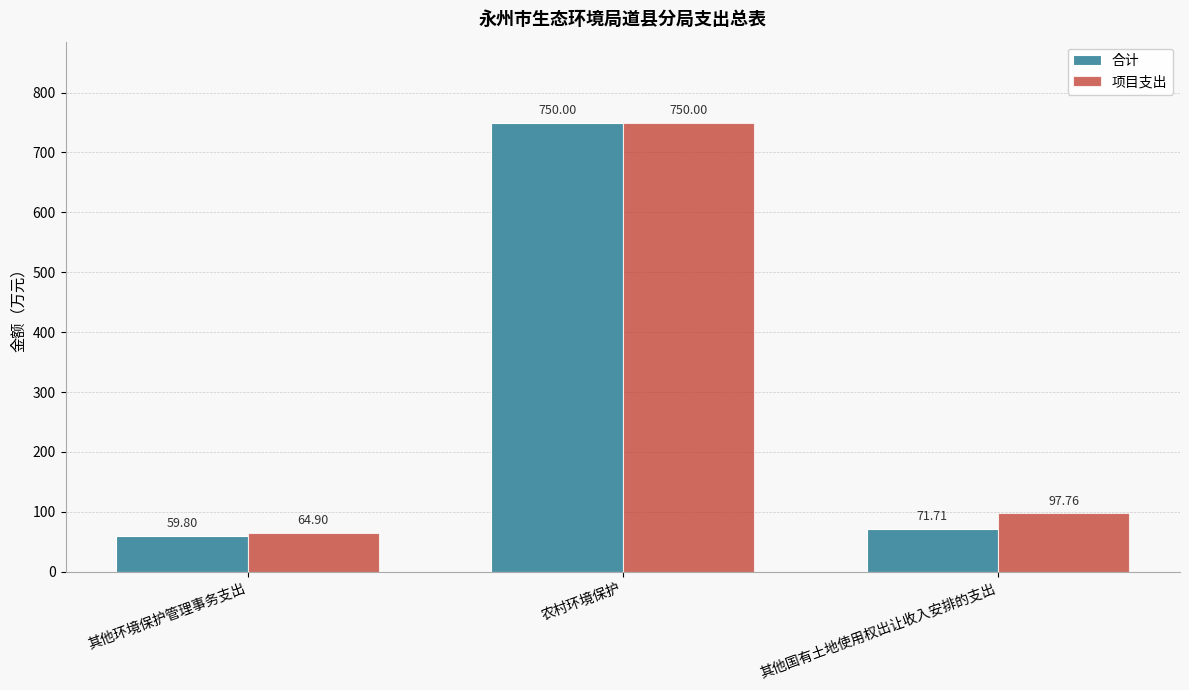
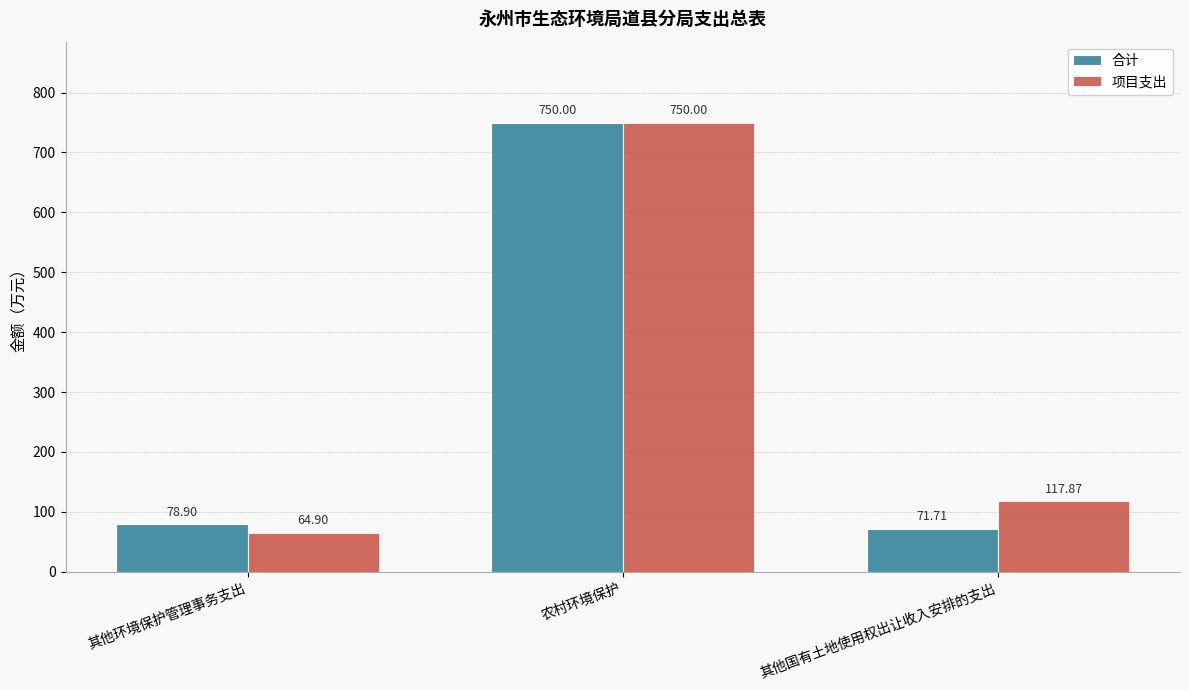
  {
    "合计": {
-     "其他环境保护管理事务支出": 59.80,
+     "其他环境保护管理事务支出": 78.90,
      "农村环境保护": 750.00,
      "其他国有土地使用权出让收入安排的支出": 71.71
    },
    "项目支出": {
      "其他环境保护管理事务支出": 64.90,
      "农村环境保护": 750.00,
-     "其他国有土地使用权出让收入安排的支出": 97.76
+     "其他国有土地使用权出让收入安排的支出": 117.87
    }
  }
